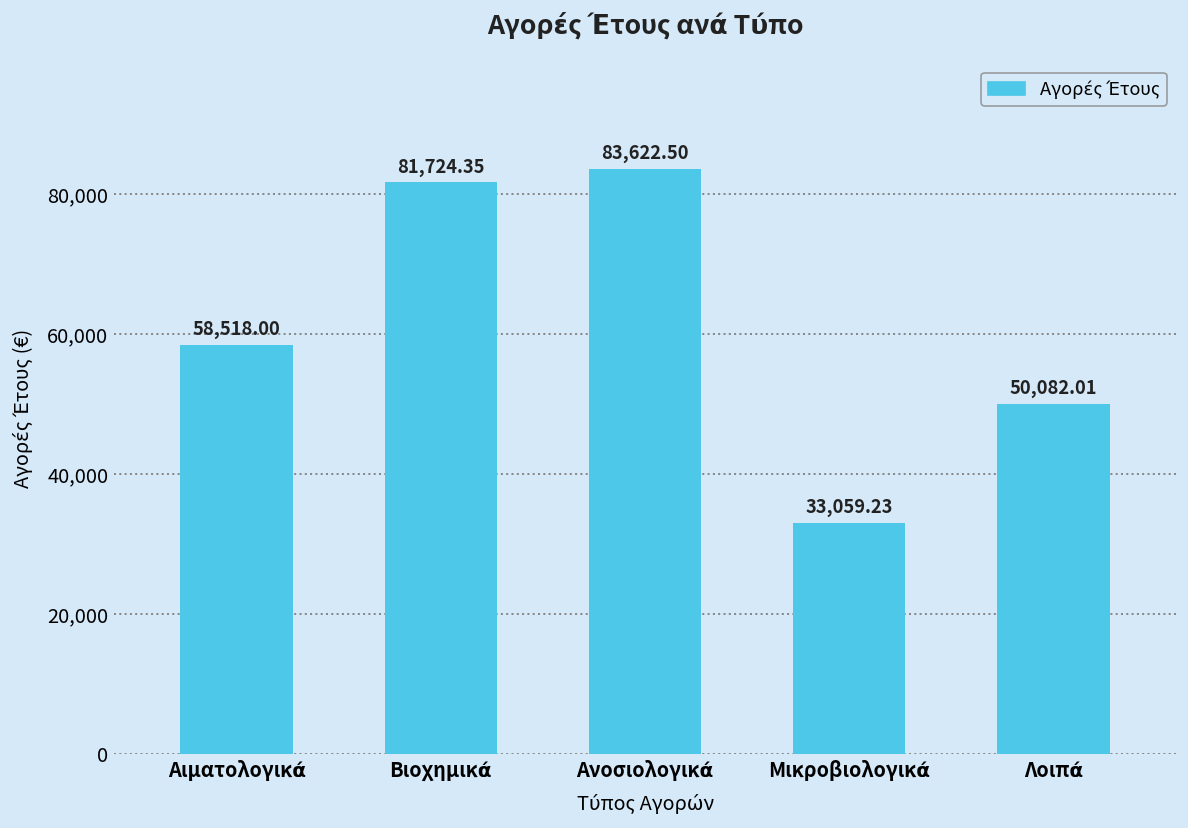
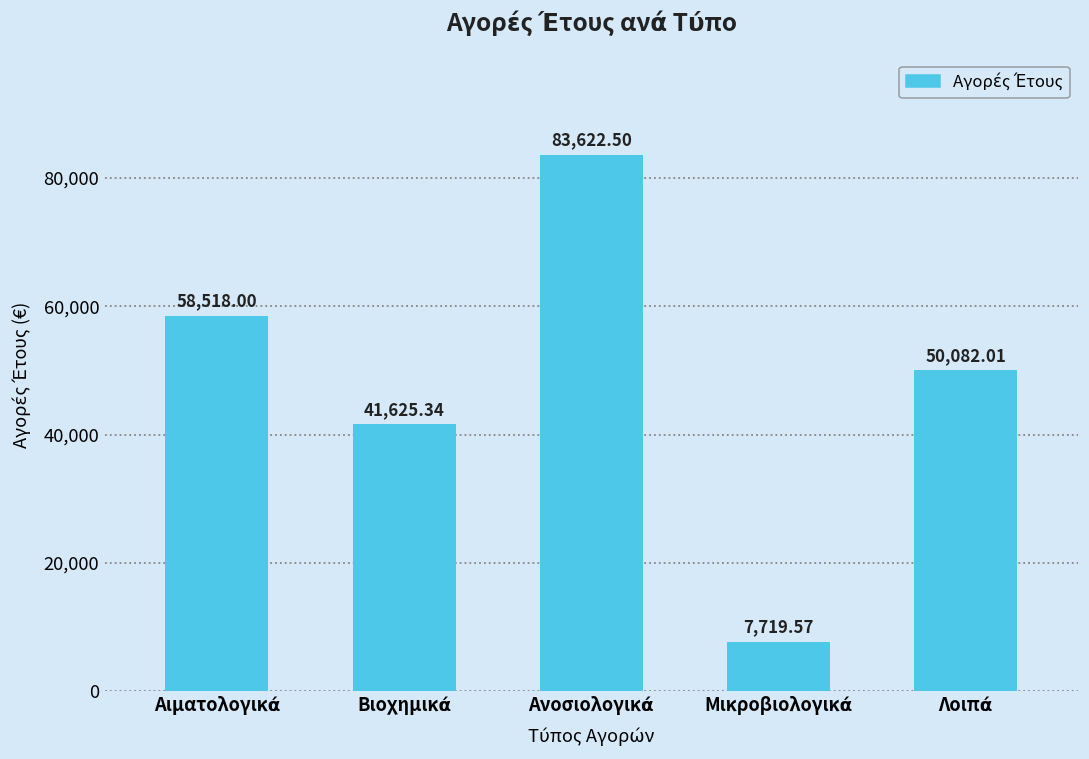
  {
    "Αιματολογικά": "58,518.00",
-   "Βιοχημικά": "81,724.35",
+   "Βιοχημικά": "41,625.34",
    "Ανοσιολογικά": "83,622.50",
-   "Μικροβιολογικά": "33,059.23",
+   "Μικροβιολογικά": "7,719.57",
    "Λοιπά": "50,082.01"
  }
